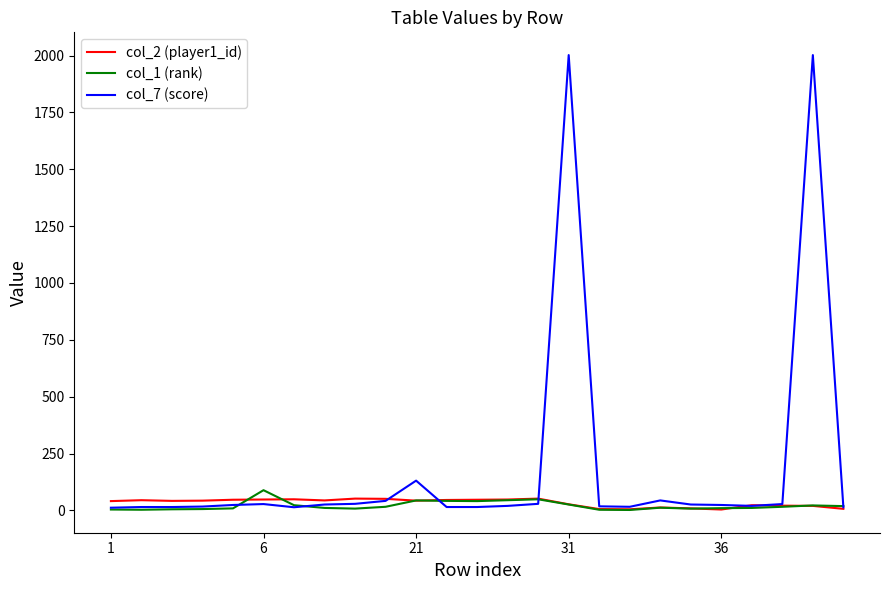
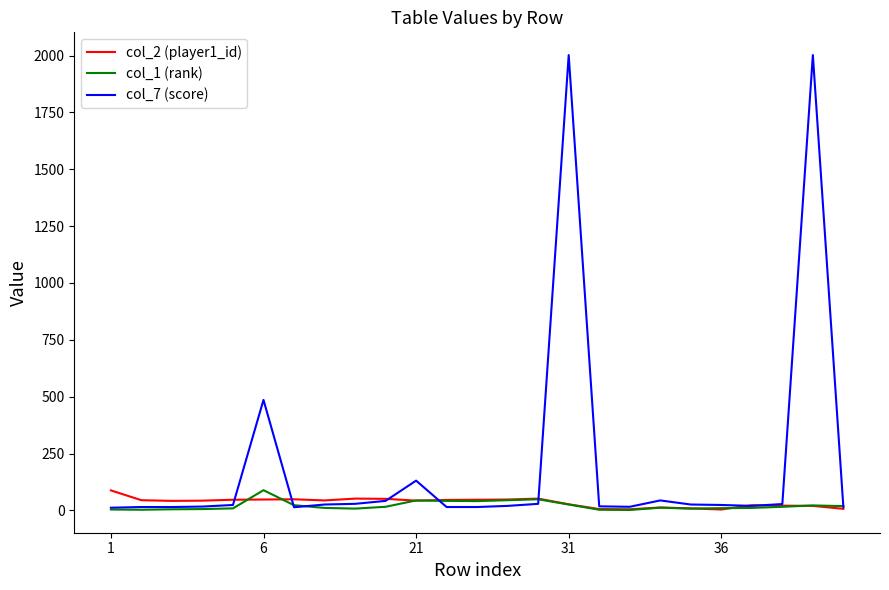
  {
    "col_2 (player1_id)": {
-     "1": 40,
+     "1": 90,
      "6": 50
    },
    "col_1 (rank)": {
      "6": 90
    },
    "col_7 (score)": {
-     "6": 30,
+     "6": 490,
      "21": 130,
      "31": 2000,
      "36": 20
    }
  }
